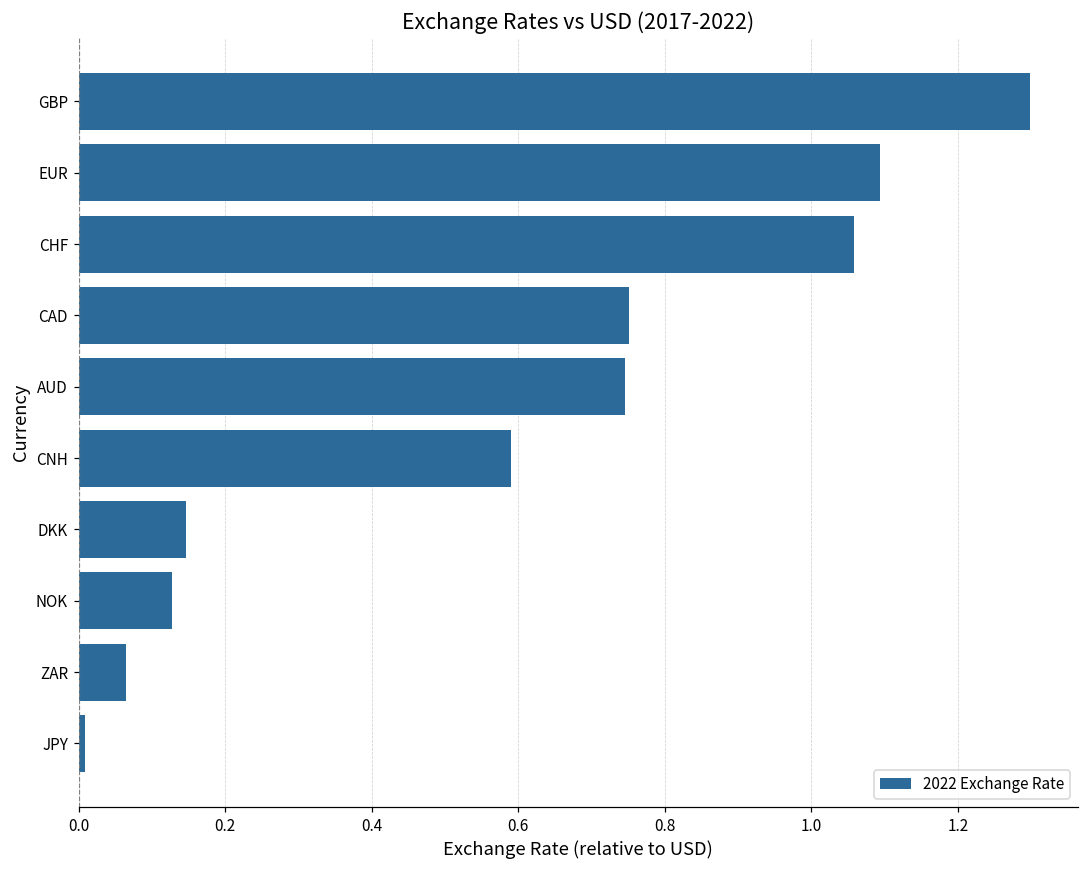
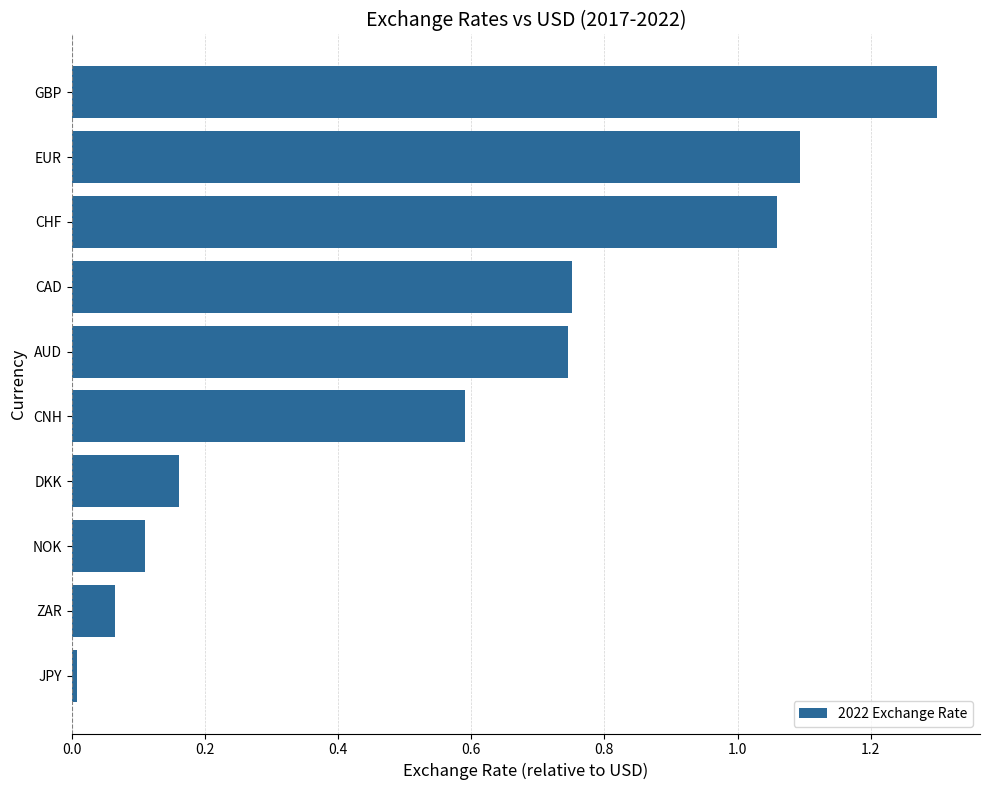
  {
    "GBP": 1.30,
    "EUR": 1.09,
    "CHF": 1.06,
    "CAD": 0.75,
    "AUD": 0.75,
    "CNH": 0.59,
-   "DKK": 0.15,
-   "NOK": 0.13,
+   "DKK": 0.16,
+   "NOK": 0.11,
    "ZAR": 0.06,
    "JPY": 0.01
  }
